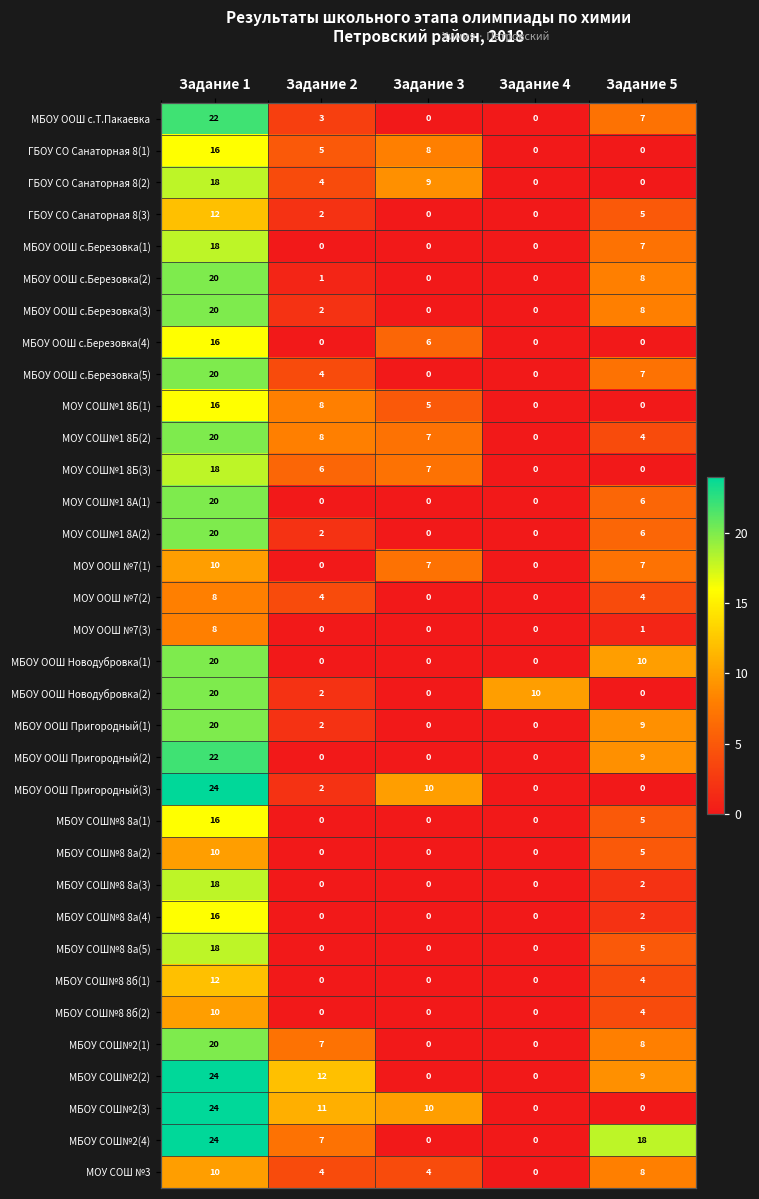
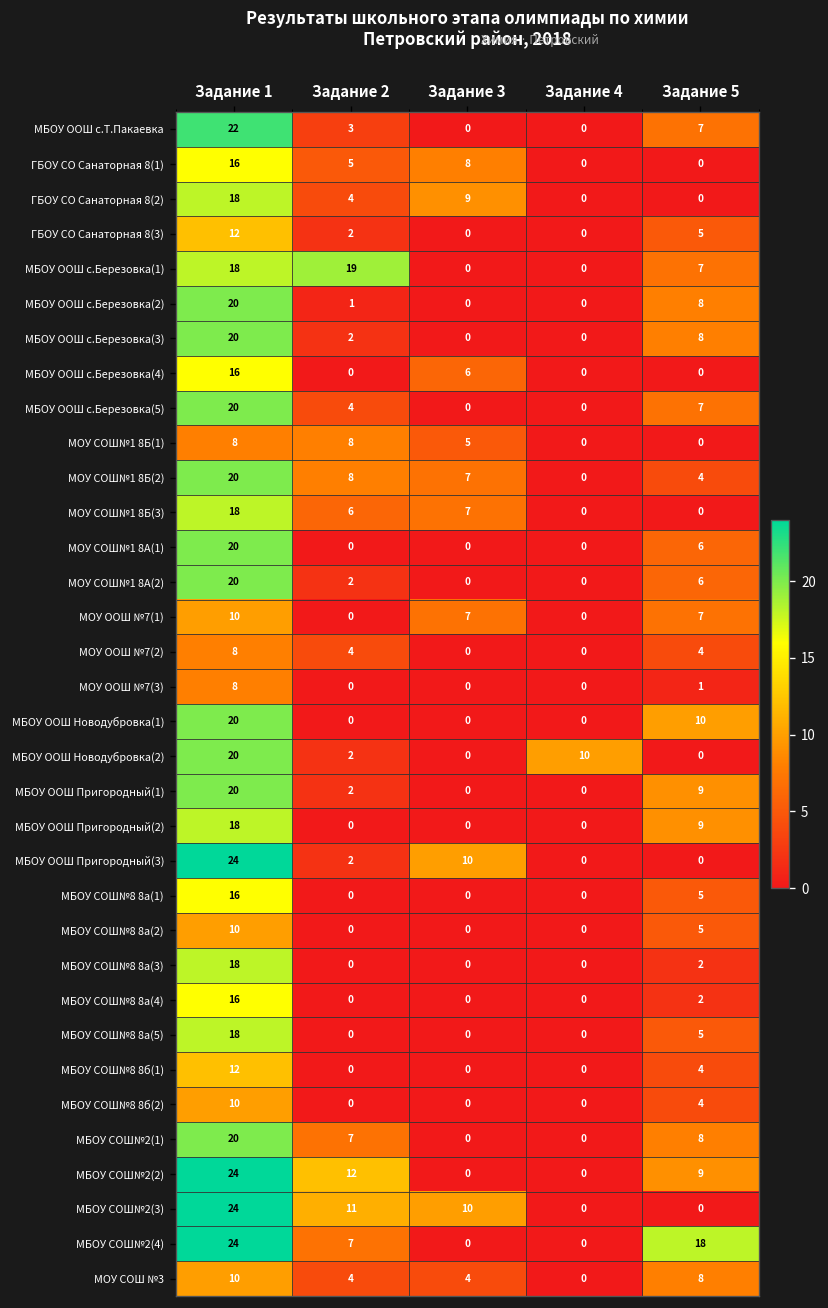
  {
    "МБОУ ООШ с.Т.Пакаевка": {
      "Задание 1": 22,
      "Задание 2": 3,
      "Задание 3": 0,
      "Задание 4": 0,
      "Задание 5": 7
    },
    "ГБОУ СО Санаторная 8(1)": {
      "Задание 1": 16,
      "Задание 2": 5,
      "Задание 3": 8,
      "Задание 4": 0,
      "Задание 5": 0
    },
    "ГБОУ СО Санаторная 8(2)": {
      "Задание 1": 18,
      "Задание 2": 4,
      "Задание 3": 9,
      "Задание 4": 0,
      "Задание 5": 0
    },
    "ГБОУ СО Санаторная 8(3)": {
      "Задание 1": 12,
      "Задание 2": 2,
      "Задание 3": 0,
      "Задание 4": 0,
      "Задание 5": 5
    },
    "МБОУ ООШ с.Березовка(1)": {
      "Задание 1": 18,
-     "Задание 2": 0,
+     "Задание 2": 19,
      "Задание 3": 0,
      "Задание 4": 0,
      "Задание 5": 7
    },
    "МБОУ ООШ с.Березовка(2)": {
      "Задание 1": 20,
      "Задание 2": 1,
      "Задание 3": 0,
      "Задание 4": 0,
      "Задание 5": 8
    },
    "МБОУ ООШ с.Березовка(3)": {
      "Задание 1": 20,
      "Задание 2": 2,
      "Задание 3": 0,
      "Задание 4": 0,
      "Задание 5": 8
    },
    "МБОУ ООШ с.Березовка(4)": {
      "Задание 1": 16,
      "Задание 2": 0,
      "Задание 3": 6,
      "Задание 4": 0,
      "Задание 5": 0
    },
    "МБОУ ООШ с.Березовка(5)": {
      "Задание 1": 20,
      "Задание 2": 4,
      "Задание 3": 0,
      "Задание 4": 0,
      "Задание 5": 7
    },
    "МОУ СОШ№1 8Б(1)": {
-     "Задание 1": 16,
+     "Задание 1": 8,
      "Задание 2": 8,
      "Задание 3": 5,
      "Задание 4": 0,
      "Задание 5": 0
    },
    "МОУ СОШ№1 8Б(2)": {
      "Задание 1": 20,
      "Задание 2": 8,
      "Задание 3": 7,
      "Задание 4": 0,
      "Задание 5": 4
    },
    "МОУ СОШ№1 8Б(3)": {
      "Задание 1": 18,
      "Задание 2": 6,
      "Задание 3": 7,
      "Задание 4": 0,
      "Задание 5": 0
    },
    "МОУ СОШ№1 8А(1)": {
      "Задание 1": 20,
      "Задание 2": 0,
      "Задание 3": 0,
      "Задание 4": 0,
      "Задание 5": 6
    },
    "МОУ СОШ№1 8А(2)": {
      "Задание 1": 20,
      "Задание 2": 2,
      "Задание 3": 0,
      "Задание 4": 0,
      "Задание 5": 6
    },
    "МОУ ООШ №7(1)": {
      "Задание 1": 10,
      "Задание 2": 0,
      "Задание 3": 7,
      "Задание 4": 0,
      "Задание 5": 7
    },
    "МОУ ООШ №7(2)": {
      "Задание 1": 8,
      "Задание 2": 4,
      "Задание 3": 0,
      "Задание 4": 0,
      "Задание 5": 4
    },
    "МОУ ООШ №7(3)": {
      "Задание 1": 8,
      "Задание 2": 0,
      "Задание 3": 0,
      "Задание 4": 0,
      "Задание 5": 1
    },
    "МБОУ ООШ Новодубровка(1)": {
      "Задание 1": 20,
      "Задание 2": 0,
      "Задание 3": 0,
      "Задание 4": 0,
      "Задание 5": 10
    },
    "МБОУ ООШ Новодубровка(2)": {
      "Задание 1": 20,
      "Задание 2": 2,
      "Задание 3": 0,
      "Задание 4": 10,
      "Задание 5": 0
    },
    "МБОУ ООШ Пригородный(1)": {
      "Задание 1": 20,
      "Задание 2": 2,
      "Задание 3": 0,
      "Задание 4": 0,
      "Задание 5": 9
    },
    "МБОУ ООШ Пригородный(2)": {
-     "Задание 1": 22,
+     "Задание 1": 18,
      "Задание 2": 0,
      "Задание 3": 0,
      "Задание 4": 0,
      "Задание 5": 9
    },
    "МБОУ ООШ Пригородный(3)": {
      "Задание 1": 24,
      "Задание 2": 2,
      "Задание 3": 10,
      "Задание 4": 0,
      "Задание 5": 0
    },
    "МБОУ СОШ№8 8а(1)": {
      "Задание 1": 16,
      "Задание 2": 0,
      "Задание 3": 0,
      "Задание 4": 0,
      "Задание 5": 5
    },
    "МБОУ СОШ№8 8а(2)": {
      "Задание 1": 10,
      "Задание 2": 0,
      "Задание 3": 0,
      "Задание 4": 0,
      "Задание 5": 5
    },
    "МБОУ СОШ№8 8а(3)": {
      "Задание 1": 18,
      "Задание 2": 0,
      "Задание 3": 0,
      "Задание 4": 0,
      "Задание 5": 2
    },
    "МБОУ СОШ№8 8а(4)": {
      "Задание 1": 16,
      "Задание 2": 0,
      "Задание 3": 0,
      "Задание 4": 0,
      "Задание 5": 2
    },
    "МБОУ СОШ№8 8а(5)": {
      "Задание 1": 18,
      "Задание 2": 0,
      "Задание 3": 0,
      "Задание 4": 0,
      "Задание 5": 5
    },
    "МБОУ СОШ№8 8б(1)": {
      "Задание 1": 12,
      "Задание 2": 0,
      "Задание 3": 0,
      "Задание 4": 0,
      "Задание 5": 4
    },
    "МБОУ СОШ№8 8б(2)": {
      "Задание 1": 10,
      "Задание 2": 0,
      "Задание 3": 0,
      "Задание 4": 0,
      "Задание 5": 4
    },
    "МБОУ СОШ№2(1)": {
      "Задание 1": 20,
      "Задание 2": 7,
      "Задание 3": 0,
      "Задание 4": 0,
      "Задание 5": 8
    },
    "МБОУ СОШ№2(2)": {
      "Задание 1": 24,
      "Задание 2": 12,
      "Задание 3": 0,
      "Задание 4": 0,
      "Задание 5": 9
    },
    "МБОУ СОШ№2(3)": {
      "Задание 1": 24,
      "Задание 2": 11,
      "Задание 3": 10,
      "Задание 4": 0,
      "Задание 5": 0
    },
    "МБОУ СОШ№2(4)": {
      "Задание 1": 24,
      "Задание 2": 7,
      "Задание 3": 0,
      "Задание 4": 0,
      "Задание 5": 18
    },
    "МОУ СОШ №3": {
      "Задание 1": 10,
      "Задание 2": 4,
      "Задание 3": 4,
      "Задание 4": 0,
      "Задание 5": 8
    }
  }
